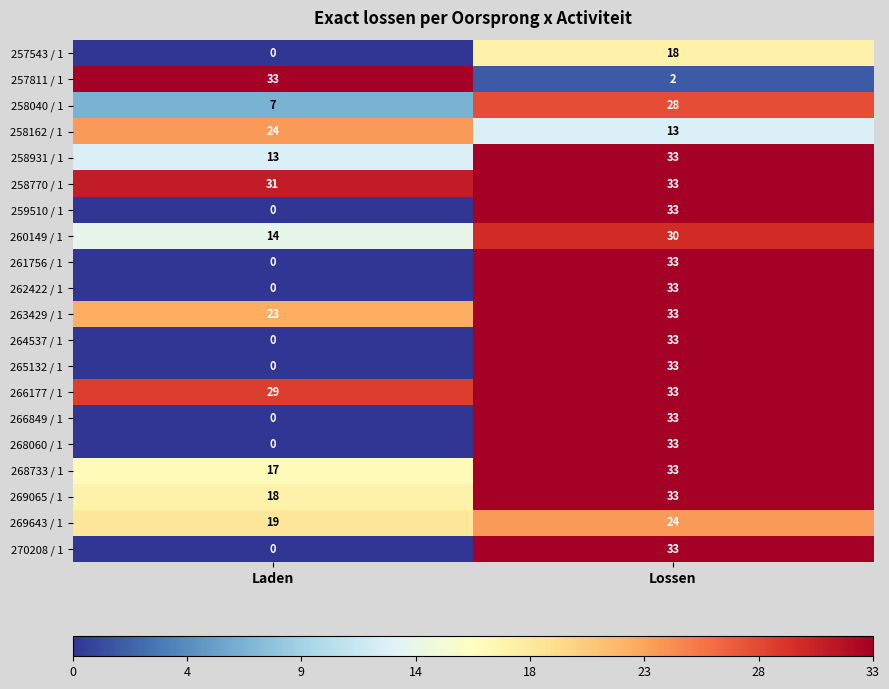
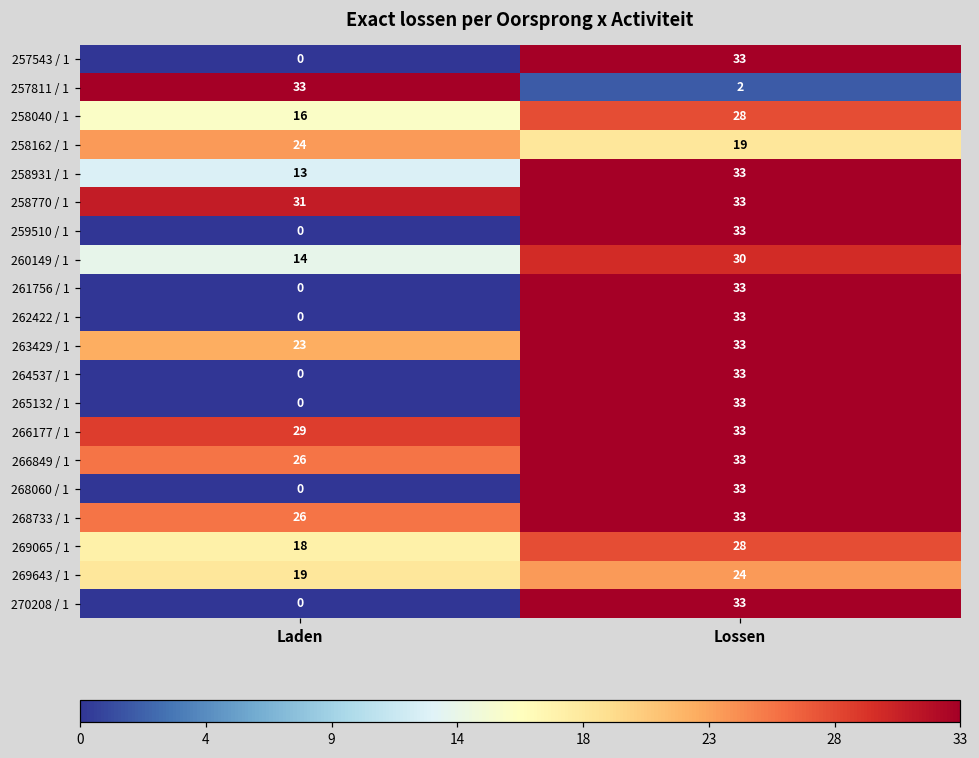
  {
    "257543 / 1": {
      "Laden": 0,
-     "Lossen": 18
+     "Lossen": 33
    },
    "257811 / 1": {
      "Laden": 33,
      "Lossen": 2
    },
    "258040 / 1": {
-     "Laden": 7,
+     "Laden": 16,
      "Lossen": 28
    },
    "258162 / 1": {
      "Laden": 24,
-     "Lossen": 13
+     "Lossen": 19
    },
    "258931 / 1": {
      "Laden": 13,
      "Lossen": 33
    },
    "258770 / 1": {
      "Laden": 31,
      "Lossen": 33
    },
    "259510 / 1": {
      "Laden": 0,
      "Lossen": 33
    },
    "260149 / 1": {
      "Laden": 14,
      "Lossen": 30
    },
    "261756 / 1": {
      "Laden": 0,
      "Lossen": 33
    },
    "262422 / 1": {
      "Laden": 0,
      "Lossen": 33
    },
    "263429 / 1": {
      "Laden": 23,
      "Lossen": 33
    },
    "264537 / 1": {
      "Laden": 0,
      "Lossen": 33
    },
    "265132 / 1": {
      "Laden": 0,
      "Lossen": 33
    },
    "266177 / 1": {
      "Laden": 29,
      "Lossen": 33
    },
    "266849 / 1": {
-     "Laden": 0,
+     "Laden": 26,
      "Lossen": 33
    },
    "268060 / 1": {
      "Laden": 0,
      "Lossen": 33
    },
    "268733 / 1": {
-     "Laden": 17,
+     "Laden": 26,
      "Lossen": 33
    },
    "269065 / 1": {
      "Laden": 18,
-     "Lossen": 33
+     "Lossen": 28
    },
    "269643 / 1": {
      "Laden": 19,
      "Lossen": 24
    },
    "270208 / 1": {
      "Laden": 0,
      "Lossen": 33
    }
  }
